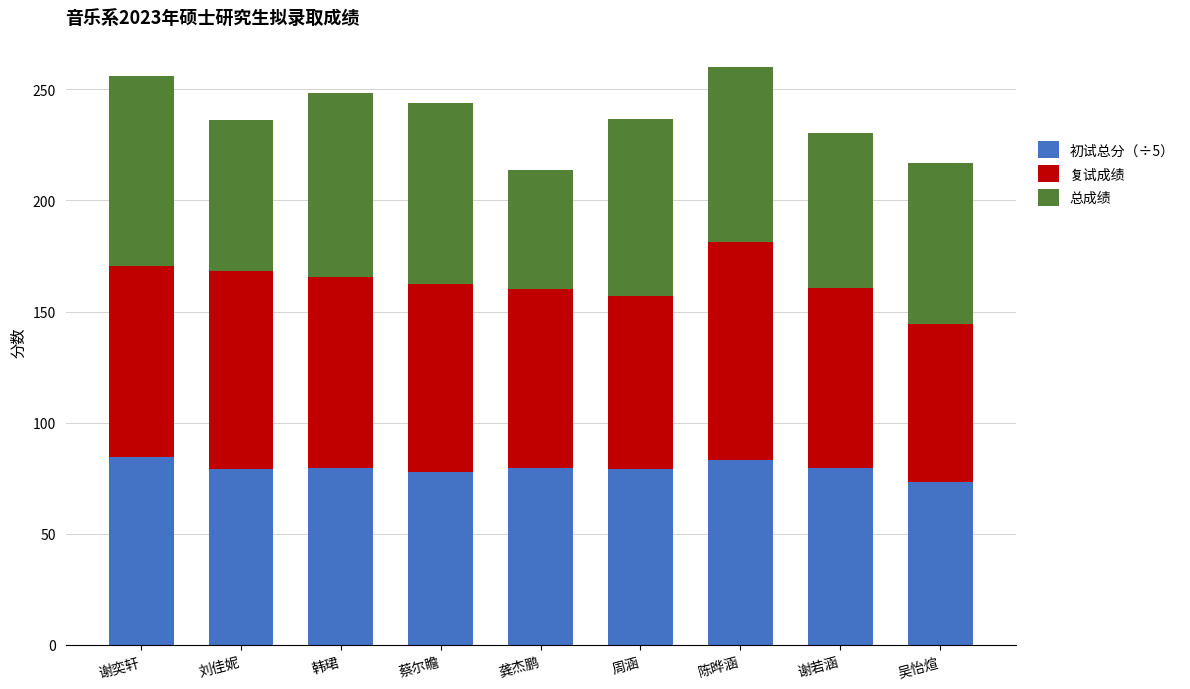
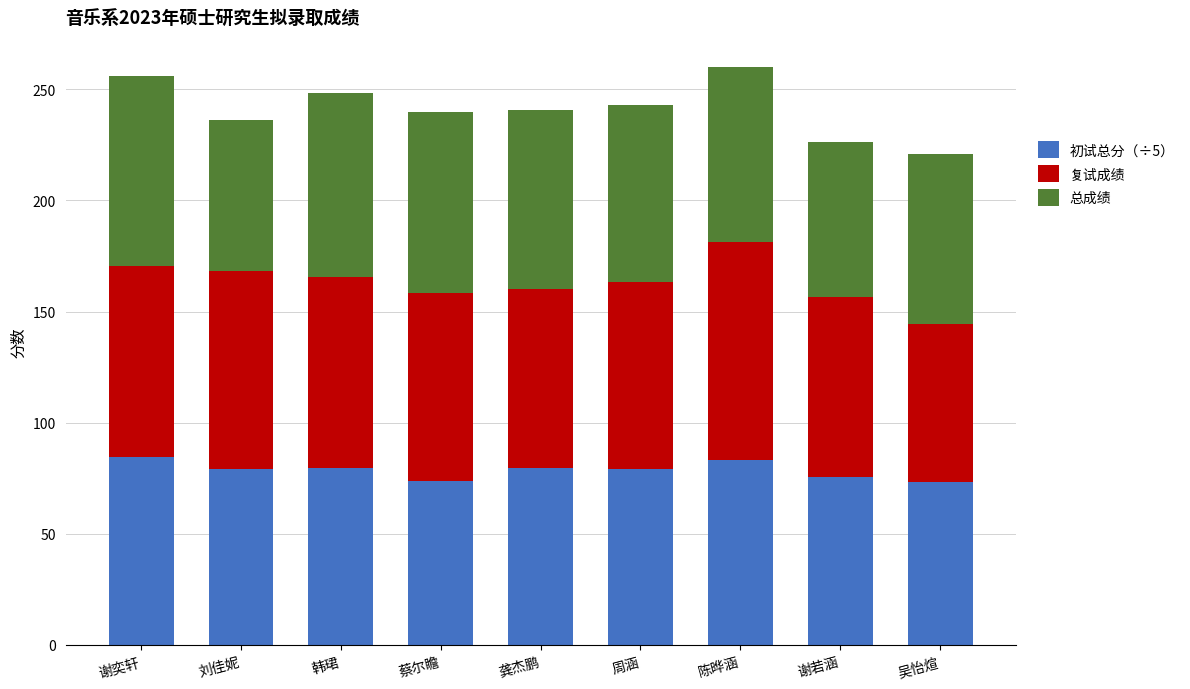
  {
    "初试总分（÷5）": {
      "谢奕轩": 85,
      "刘佳妮": 79,
      "韩珺": 80,
-     "蔡尔瞻": 78,
+     "蔡尔瞻": 74,
      "龚杰鹏": 80,
      "周涵": 79,
      "陈晔涵": 83,
-     "谢若涵": 80,
+     "谢若涵": 76,
      "吴怡煊": 73
    },
    "复试成绩": {
      "谢奕轩": 86,
      "刘佳妮": 89,
      "韩珺": 86,
      "蔡尔瞻": 85,
      "龚杰鹏": 81,
-     "周涵": 78,
+     "周涵": 84,
      "陈晔涵": 98,
      "谢若涵": 81,
      "吴怡煊": 71
    },
    "总成绩": {
      "谢奕轩": 85,
      "刘佳妮": 68,
      "韩珺": 83,
      "蔡尔瞻": 81,
-     "龚杰鹏": 53,
+     "龚杰鹏": 80,
      "周涵": 80,
      "陈晔涵": 79,
      "谢若涵": 70,
-     "吴怡煊": 72
+     "吴怡煊": 76
    }
  }
